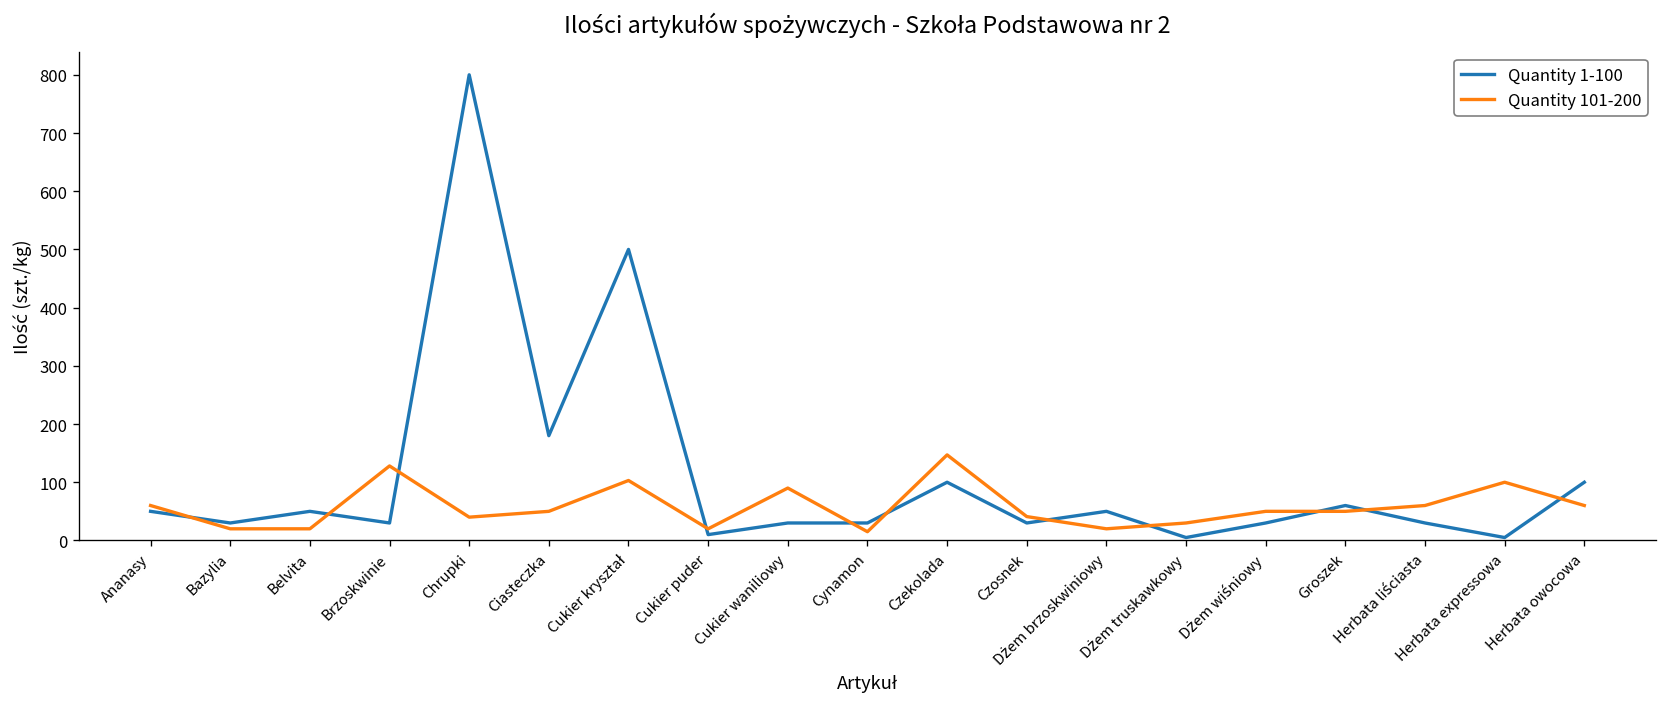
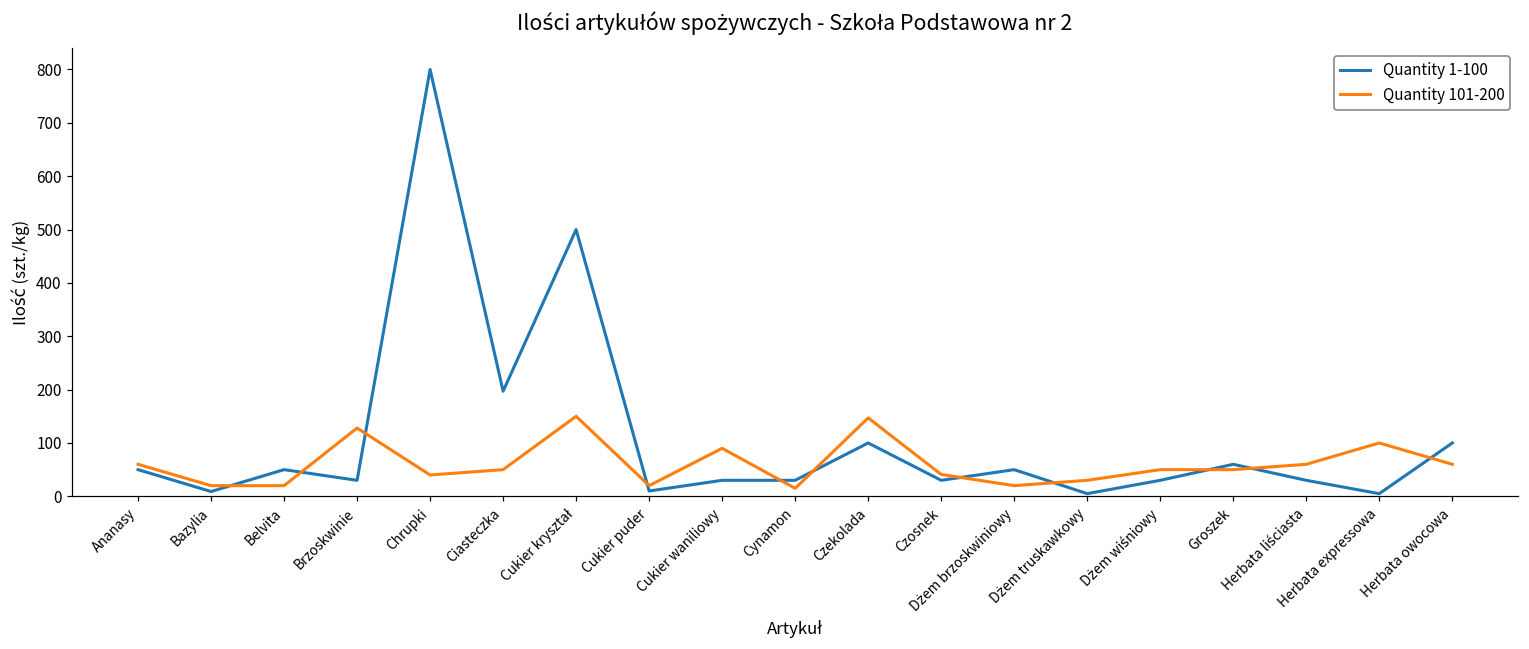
  {
    "Quantity 1-100": {
      "Ananasy": 50,
-     "Bazylia": 30,
+     "Bazylia": 10,
      "Belvita": 50,
      "Brzoskwinie": 30,
      "Chrupki": 800,
-     "Ciasteczka": 180,
+     "Ciasteczka": 200,
      "Cukier kryształ": 500,
      "Cukier puder": 10,
      "Cukier waniliowy": 30,
      "Cynamon": 30,
      "Czekolada": 100,
      "Czosnek": 30,
      "Dżem brzoskwiniowy": 50,
      "Dżem truskawkowy": 10,
      "Dżem wiśniowy": 30,
      "Groszek": 60,
      "Herbata liściasta": 30,
      "Herbata expressowa": 10,
      "Herbata owocowa": 100
    },
    "Quantity 101-200": {
      "Ananasy": 60,
      "Bazylia": 20,
      "Belvita": 20,
      "Brzoskwinie": 130,
      "Chrupki": 40,
      "Ciasteczka": 50,
-     "Cukier kryształ": 100,
+     "Cukier kryształ": 150,
      "Cukier puder": 20,
      "Cukier waniliowy": 90,
      "Cynamon": 20,
      "Czekolada": 150,
      "Czosnek": 40,
      "Dżem brzoskwiniowy": 20,
      "Dżem truskawkowy": 30,
      "Dżem wiśniowy": 50,
      "Groszek": 50,
      "Herbata liściasta": 60,
      "Herbata expressowa": 100,
      "Herbata owocowa": 60
    }
  }
